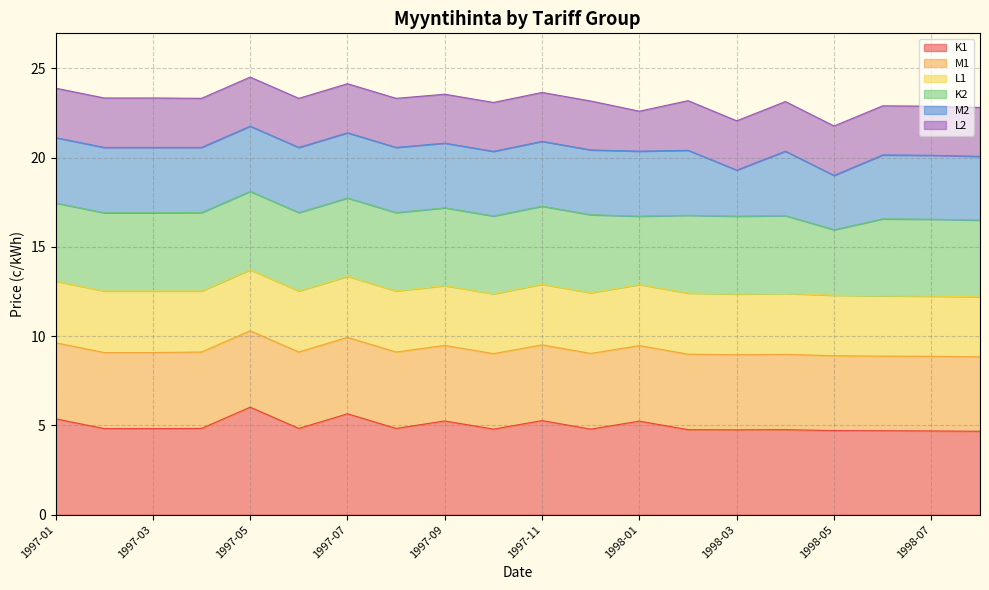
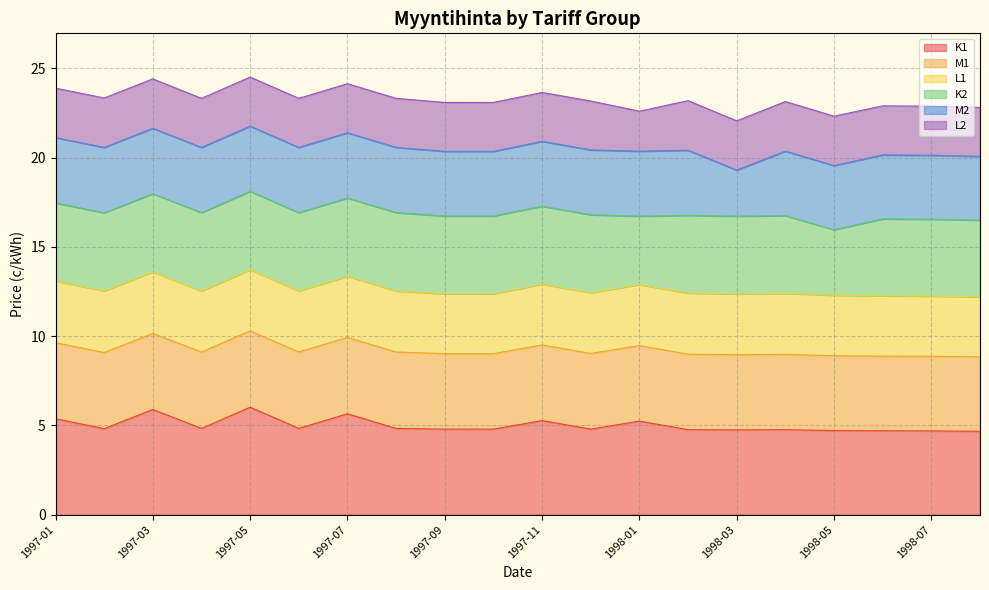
  {
    "K1": {
      "1997-01": 5.4,
-     "1997-03": 4.8,
+     "1997-03": 5.9,
      "1997-05": 6.0,
      "1997-07": 5.7,
-     "1997-09": 5.3,
+     "1997-09": 4.8,
      "1997-11": 5.3,
      "1998-01": 5.2,
      "1998-03": 4.8,
      "1998-05": 4.7,
      "1998-07": 4.7
    },
    "K2": {
      "1997-01": 4.4,
      "1997-03": 4.4,
      "1997-05": 4.4,
      "1997-07": 4.4,
      "1997-09": 4.4,
      "1997-11": 4.4,
      "1998-01": 3.8,
      "1998-03": 4.4,
      "1998-05": 3.7,
      "1998-07": 4.3
    },
    "M2": {
      "1997-01": 3.7,
      "1997-03": 3.7,
      "1997-05": 3.6,
      "1997-07": 3.6,
      "1997-09": 3.6,
      "1997-11": 3.6,
      "1998-01": 3.6,
      "1998-03": 2.6,
-     "1998-05": 3.0,
+     "1998-05": 3.6,
      "1998-07": 3.6
    },
    "L2": {
      "1997-01": 2.8,
      "1997-03": 2.8,
      "1997-05": 2.8,
      "1997-07": 2.8,
      "1997-09": 2.7,
      "1997-11": 2.7,
      "1998-01": 2.2,
      "1998-03": 2.8,
      "1998-05": 2.8
    }
  }
